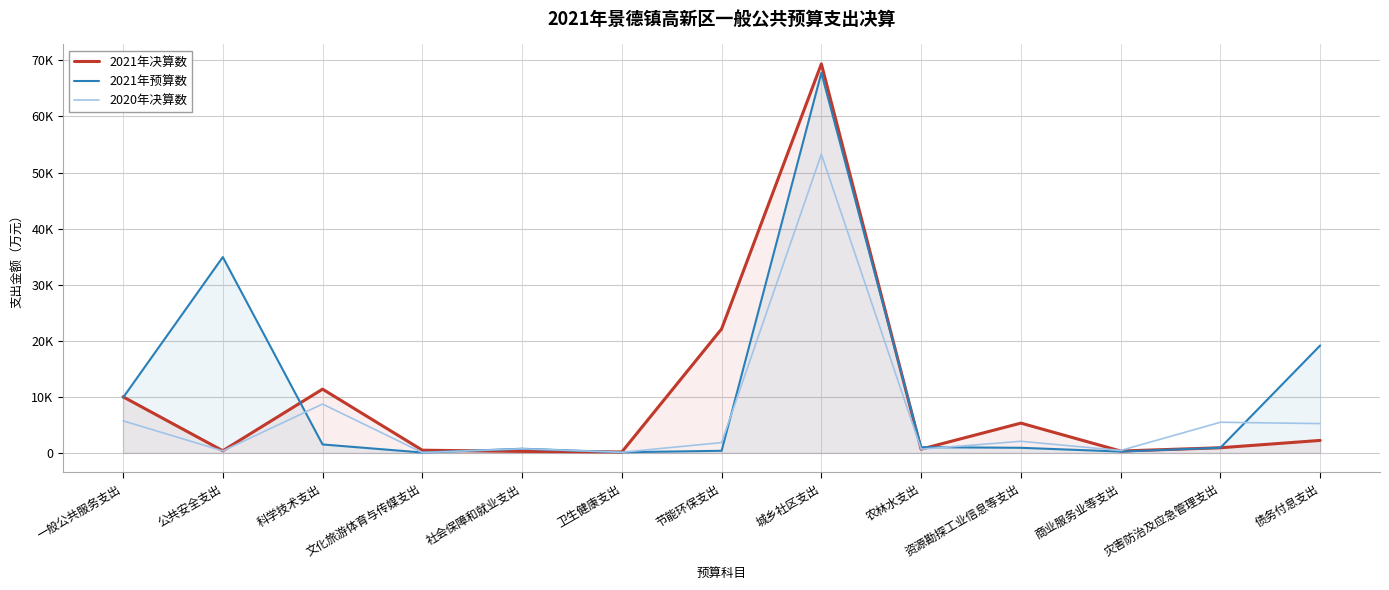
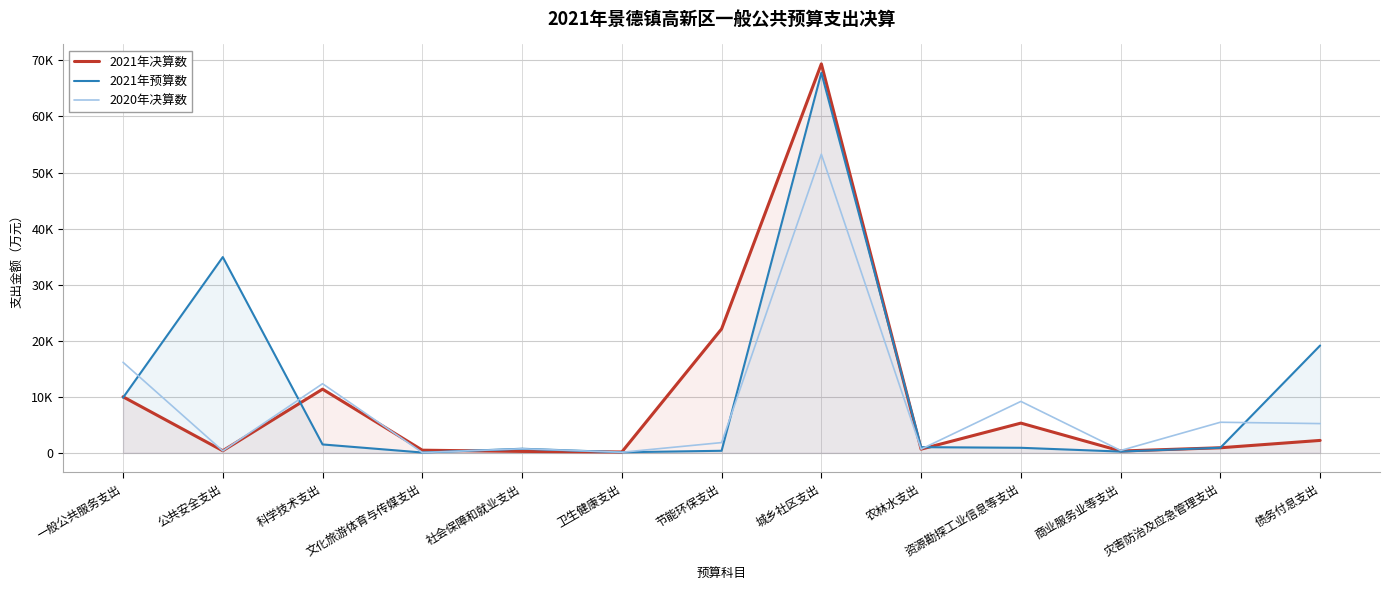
  {
    "2021年决算数": {
      "科学技术支出": 11000,
      "社会保障和就业支出": 0,
      "节能环保支出": 22000,
      "城乡社区支出": 69000,
      "资源勘探工业信息等支出": 5000,
      "债务付息支出": 2000
    },
    "2021年预算数": {
      "公共安全支出": 35000,
      "科学技术支出": 2000,
      "节能环保支出": 0,
      "城乡社区支出": 68000,
      "资源勘探工业信息等支出": 1000,
      "债务付息支出": 19000
    },
    "2020年决算数": {
-     "一般公共服务支出": 6000,
-     "科学技术支出": 9000,
+     "一般公共服务支出": 16000,
+     "科学技术支出": 12000,
      "节能环保支出": 2000,
      "城乡社区支出": 53000,
-     "资源勘探工业信息等支出": 2000,
+     "资源勘探工业信息等支出": 9000,
      "灾害防治及应急管理支出": 5000,
      "债务付息支出": 5000
    }
  }
